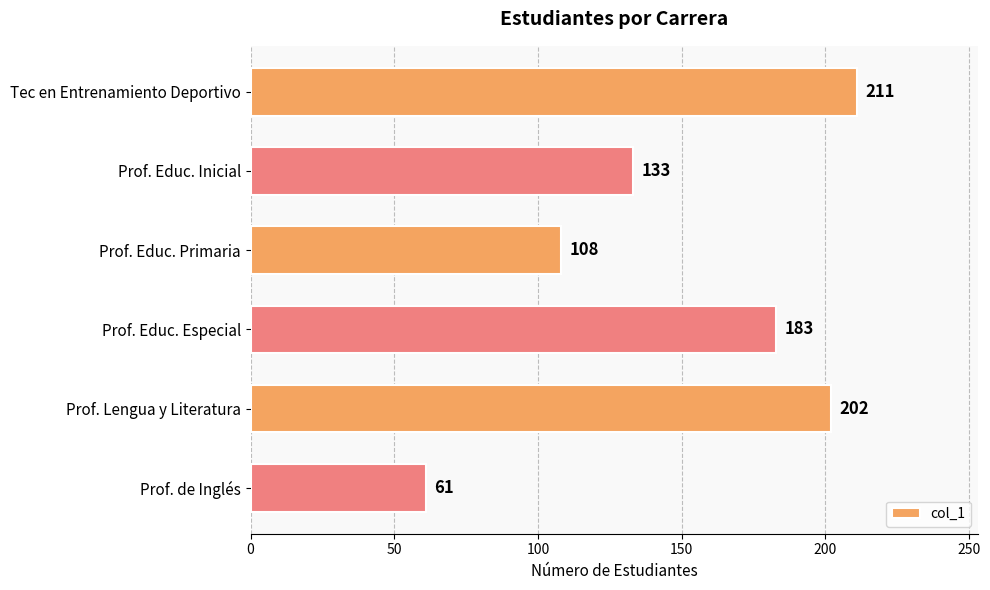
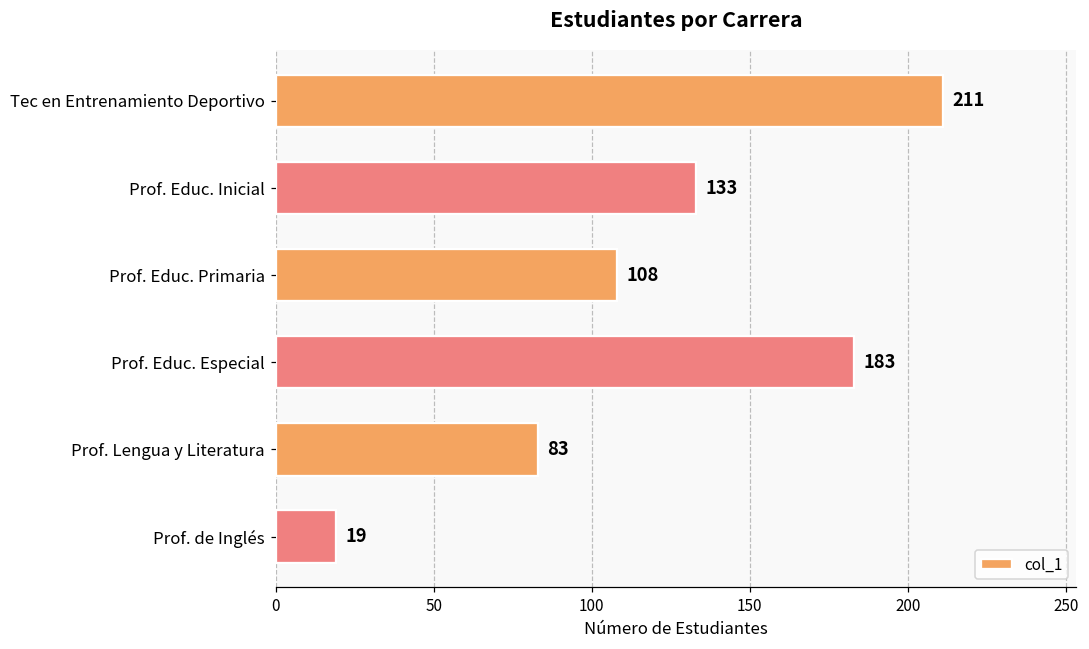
  {
    "Tec en Entrenamiento Deportivo": 211,
    "Prof. Educ. Inicial": 133,
    "Prof. Educ. Primaria": 108,
    "Prof. Educ. Especial": 183,
-   "Prof. Lengua y Literatura": 202,
-   "Prof. de Inglés": 61
+   "Prof. Lengua y Literatura": 83,
+   "Prof. de Inglés": 19
  }
